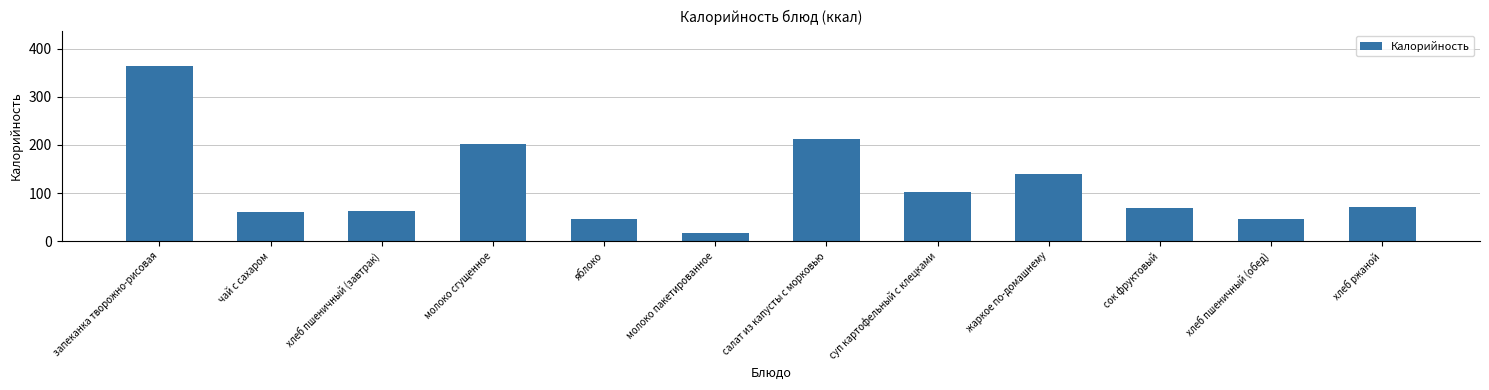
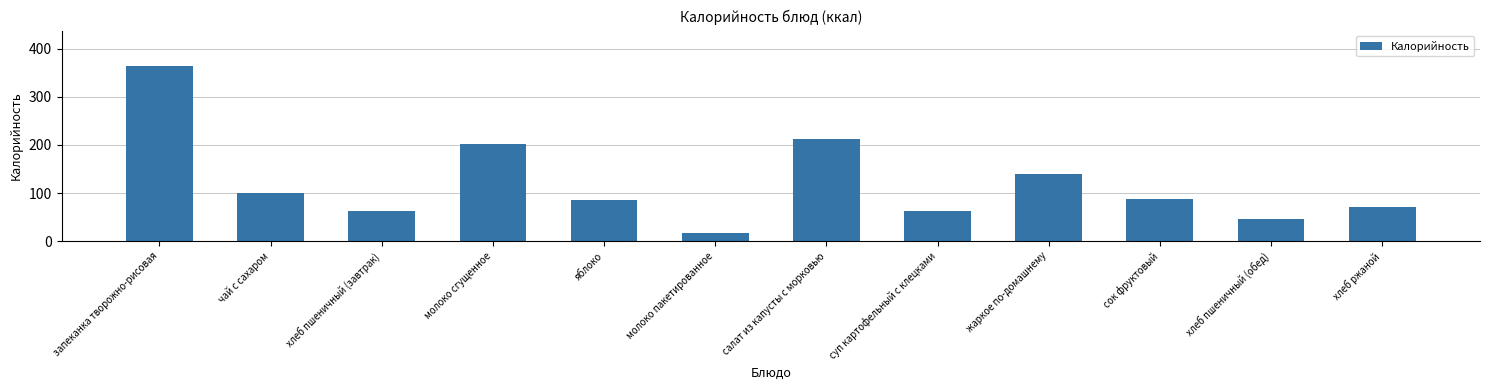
  {
    "запеканка творожно-рисовая": 370,
-   "чай с сахаром": 60,
+   "чай с сахаром": 100,
    "хлеб пшеничный (завтрак)": 60,
    "молоко сгущенное": 200,
-   "яблоко": 50,
+   "яблоко": 90,
    "молоко пакетированное": 20,
    "салат из капусты с морковью": 210,
-   "суп картофельный с клецками": 100,
+   "суп картофельный с клецками": 60,
    "жаркое по-домашнему": 140,
-   "сок фруктовый": 70,
+   "сок фруктовый": 90,
    "хлеб пшеничный (обед)": 50,
    "хлеб ржаной": 70
  }
